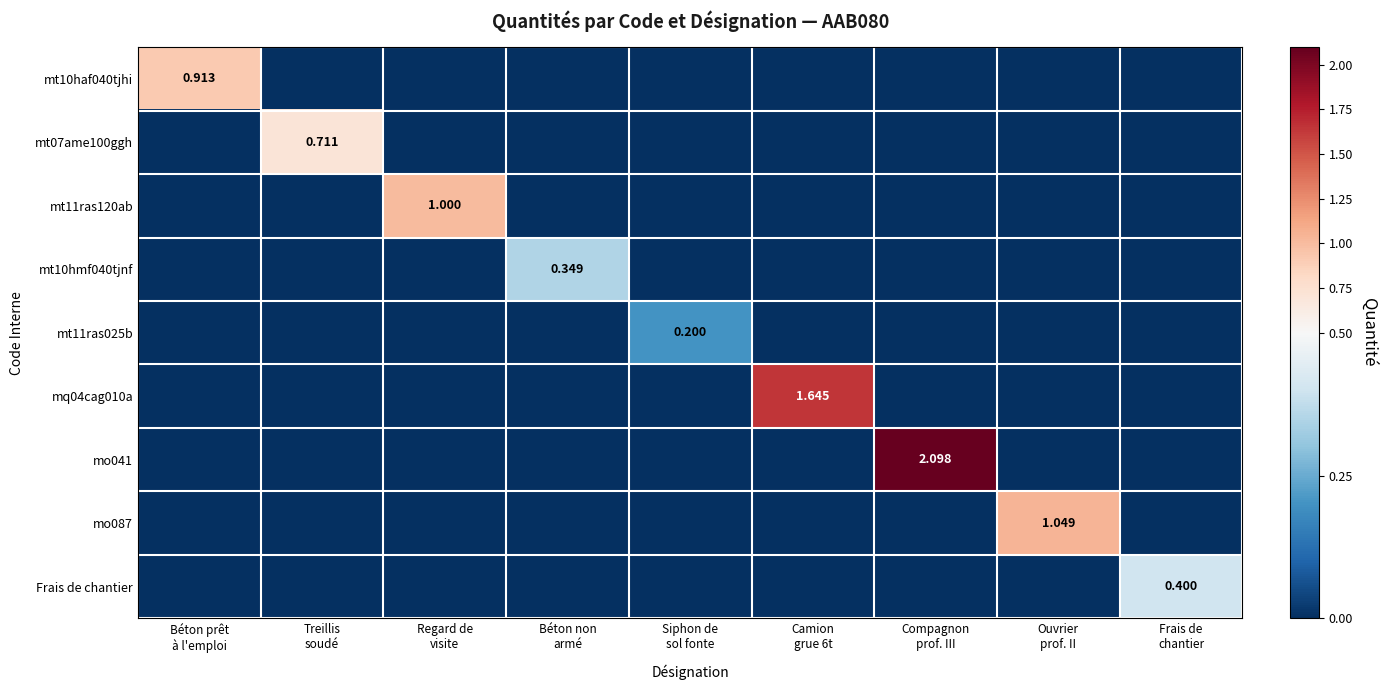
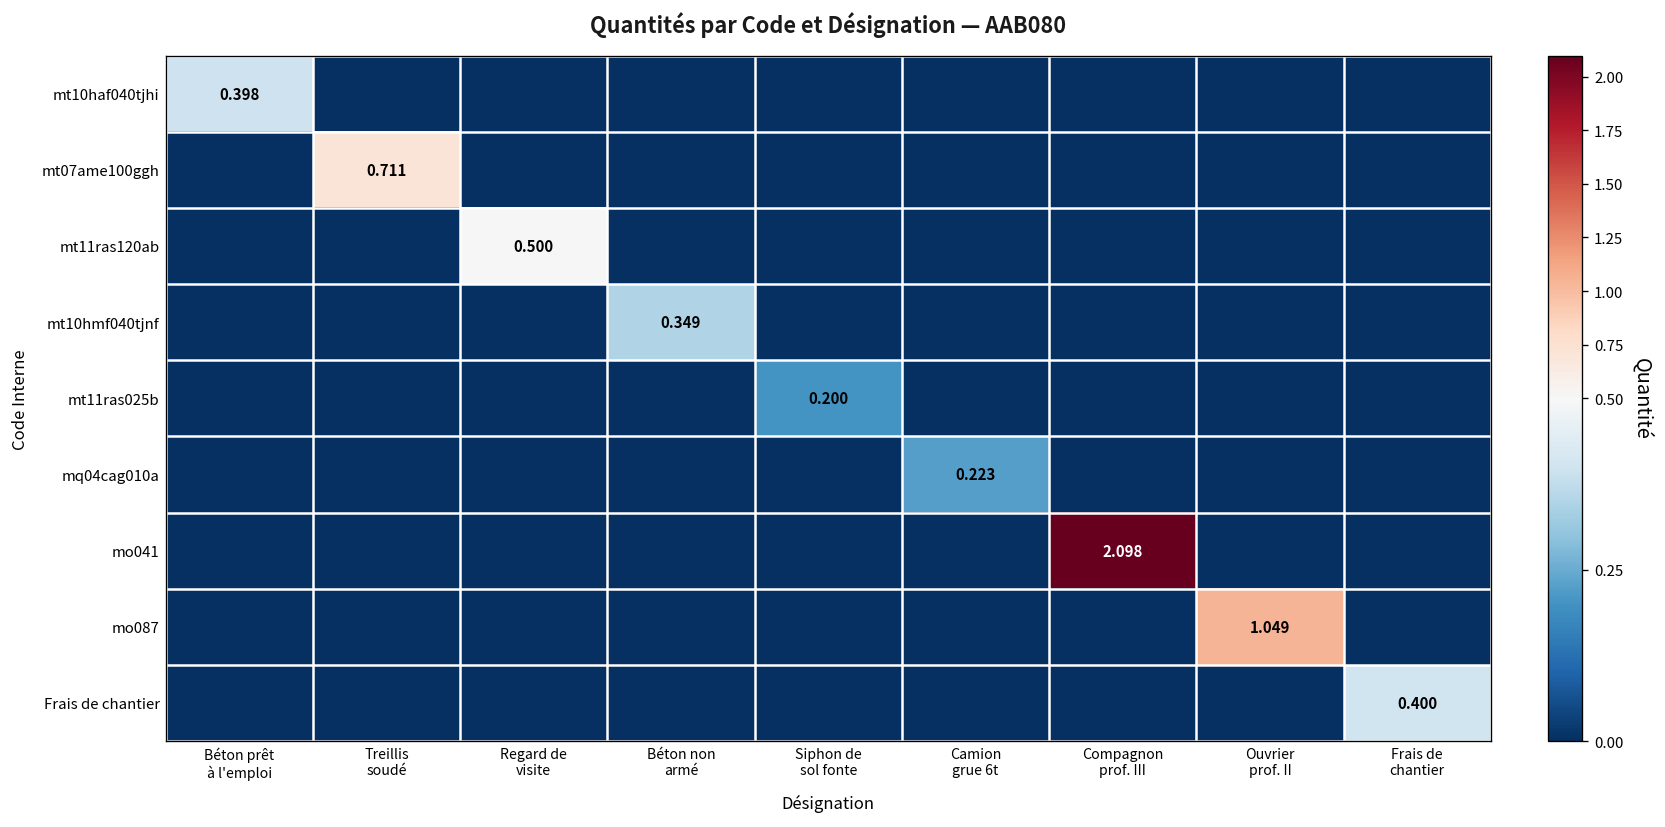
  {
    "mt10haf040tjhi": {
-     "Béton prêt à l'emploi": 0.913
+     "Béton prêt à l'emploi": 0.398
    },
    "mt07ame100ggh": {
      "Treillis soudé": 0.711
    },
    "mt11ras120ab": {
-     "Regard de visite": 1.000
+     "Regard de visite": 0.500
    },
    "mt10hmf040tjnf": {
      "Béton non armé": 0.349
    },
    "mt11ras025b": {
      "Siphon de sol fonte": 0.200
    },
    "mq04cag010a": {
-     "Camion grue 6t": 1.645
+     "Camion grue 6t": 0.223
    },
    "mo041": {
      "Compagnon prof. III": 2.098
    },
    "mo087": {
      "Ouvrier prof. II": 1.049
    },
    "Frais de chantier": {
      "Frais de chantier": 0.400
    }
  }
